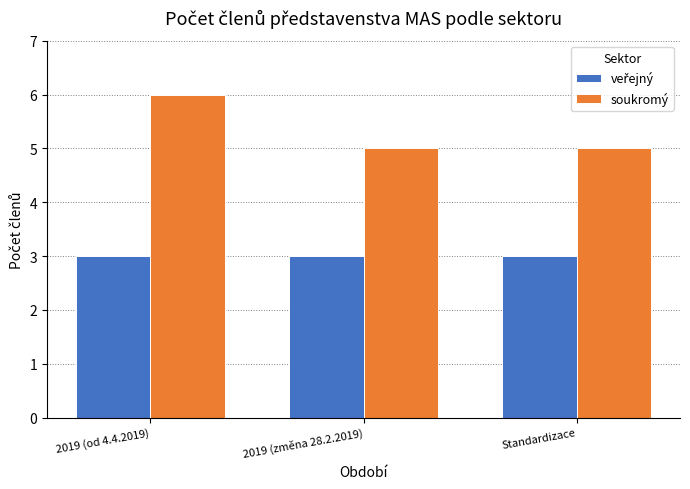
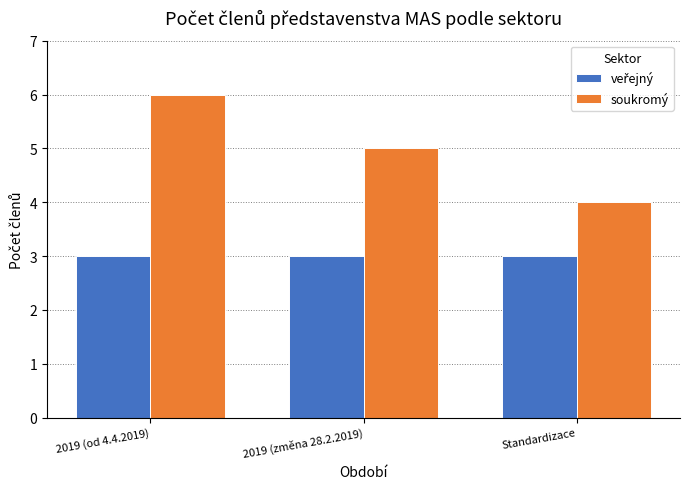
  {
    "veřejný": {
      "2019 (od 4.4.2019)": 3,
      "2019 (změna 28.2.2019)": 3,
      "Standardizace": 3
    },
    "soukromý": {
      "2019 (od 4.4.2019)": 6,
      "2019 (změna 28.2.2019)": 5,
-     "Standardizace": 5
+     "Standardizace": 4
    }
  }
